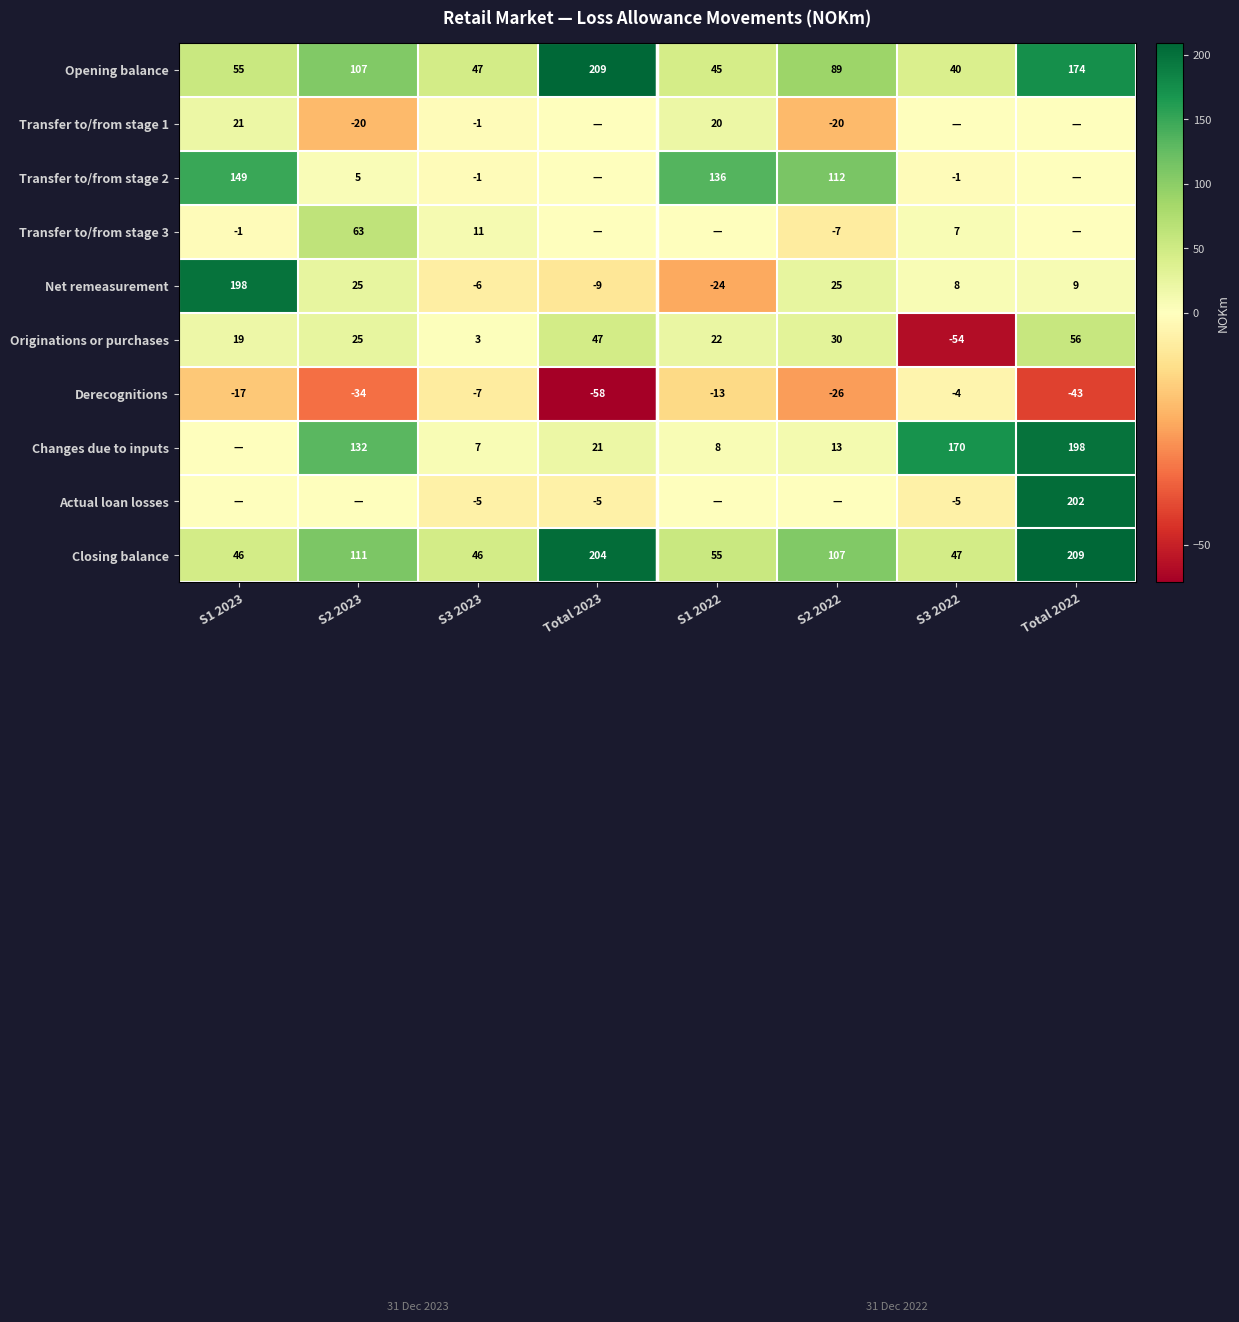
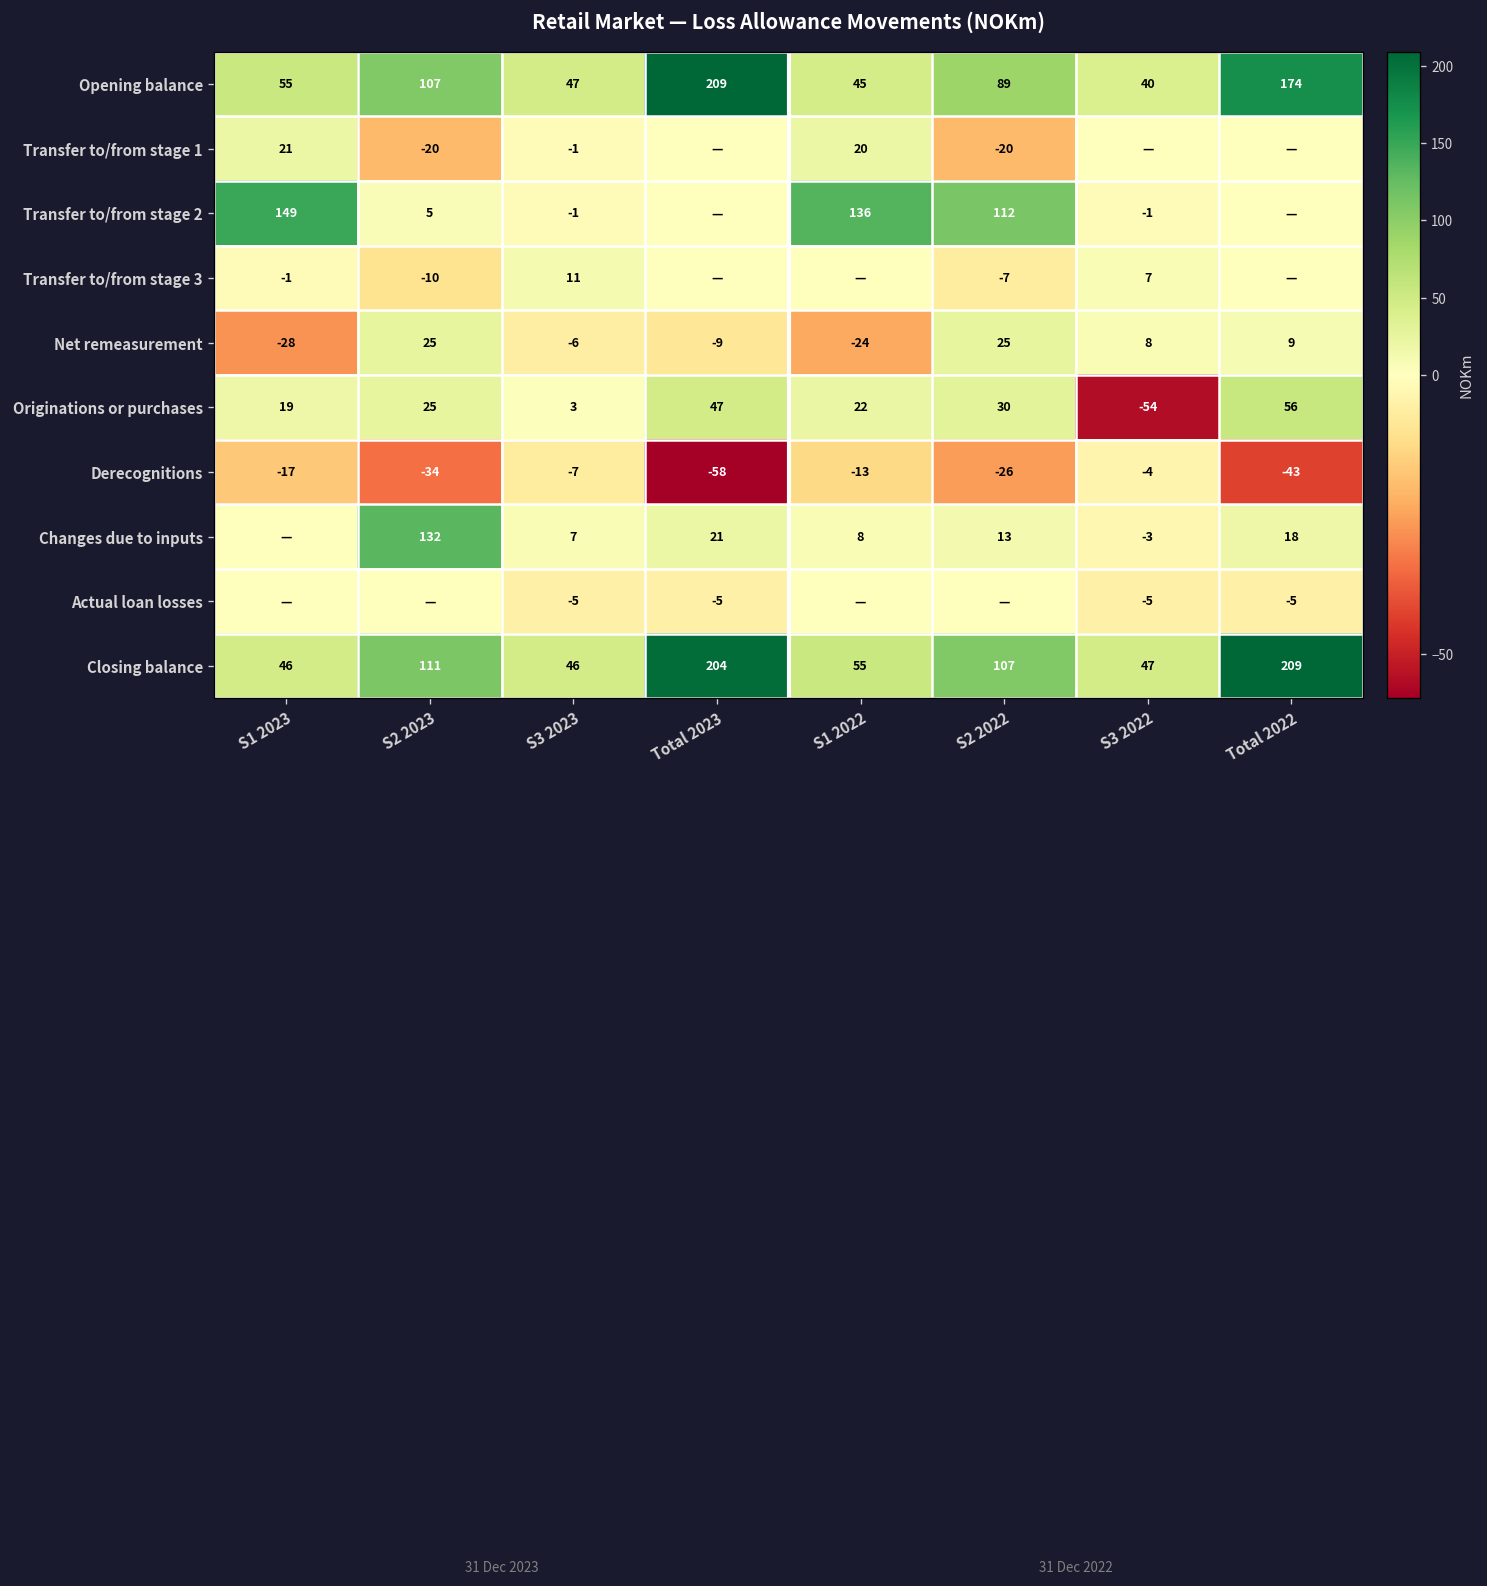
  {
    "Opening balance": {
      "S1 2023": 55,
      "S2 2023": 107,
      "S3 2023": 47,
      "Total 2023": 209,
      "S1 2022": 45,
      "S2 2022": 89,
      "S3 2022": 40,
      "Total 2022": 174
    },
    "Transfer to/from stage 1": {
      "S1 2023": 21,
      "S2 2023": -20,
      "S3 2023": -1,
      "S1 2022": 20,
      "S2 2022": -20
    },
    "Transfer to/from stage 2": {
      "S1 2023": 149,
      "S2 2023": 5,
      "S3 2023": -1,
      "S1 2022": 136,
      "S2 2022": 112,
      "S3 2022": -1
    },
    "Transfer to/from stage 3": {
      "S1 2023": -1,
-     "S2 2023": 63,
+     "S2 2023": -10,
      "S3 2023": 11,
      "S2 2022": -7,
      "S3 2022": 7
    },
    "Net remeasurement": {
-     "S1 2023": 198,
+     "S1 2023": -28,
      "S2 2023": 25,
      "S3 2023": -6,
      "Total 2023": -9,
      "S1 2022": -24,
      "S2 2022": 25,
      "S3 2022": 8,
      "Total 2022": 9
    },
    "Originations or purchases": {
      "S1 2023": 19,
      "S2 2023": 25,
      "S3 2023": 3,
      "Total 2023": 47,
      "S1 2022": 22,
      "S2 2022": 30,
      "S3 2022": -54,
      "Total 2022": 56
    },
    "Derecognitions": {
      "S1 2023": -17,
      "S2 2023": -34,
      "S3 2023": -7,
      "Total 2023": -58,
      "S1 2022": -13,
      "S2 2022": -26,
      "S3 2022": -4,
      "Total 2022": -43
    },
    "Changes due to inputs": {
      "S2 2023": 132,
      "S3 2023": 7,
      "Total 2023": 21,
      "S1 2022": 8,
      "S2 2022": 13,
-     "S3 2022": 170,
-     "Total 2022": 198
+     "S3 2022": -3,
+     "Total 2022": 18
    },
    "Actual loan losses": {
      "S3 2023": -5,
      "Total 2023": -5,
      "S3 2022": -5,
-     "Total 2022": 202
+     "Total 2022": -5
    },
    "Closing balance": {
      "S1 2023": 46,
      "S2 2023": 111,
      "S3 2023": 46,
      "Total 2023": 204,
      "S1 2022": 55,
      "S2 2022": 107,
      "S3 2022": 47,
      "Total 2022": 209
    }
  }
